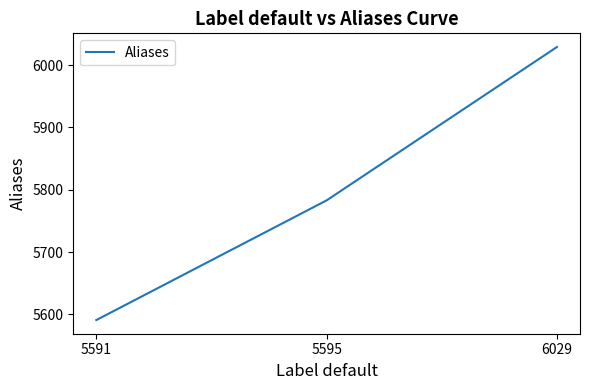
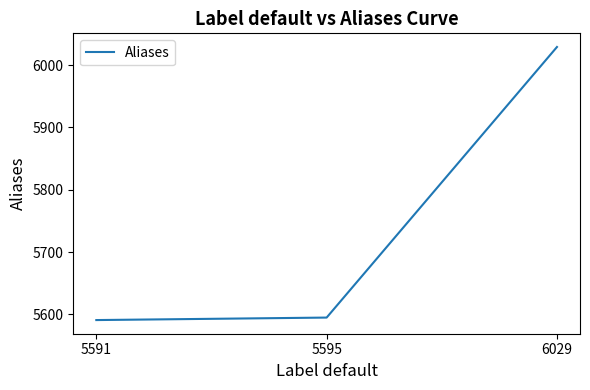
  {
    "5591": 5590,
-   "5595": 5780,
+   "5595": 5600,
    "6029": 6030
  }
